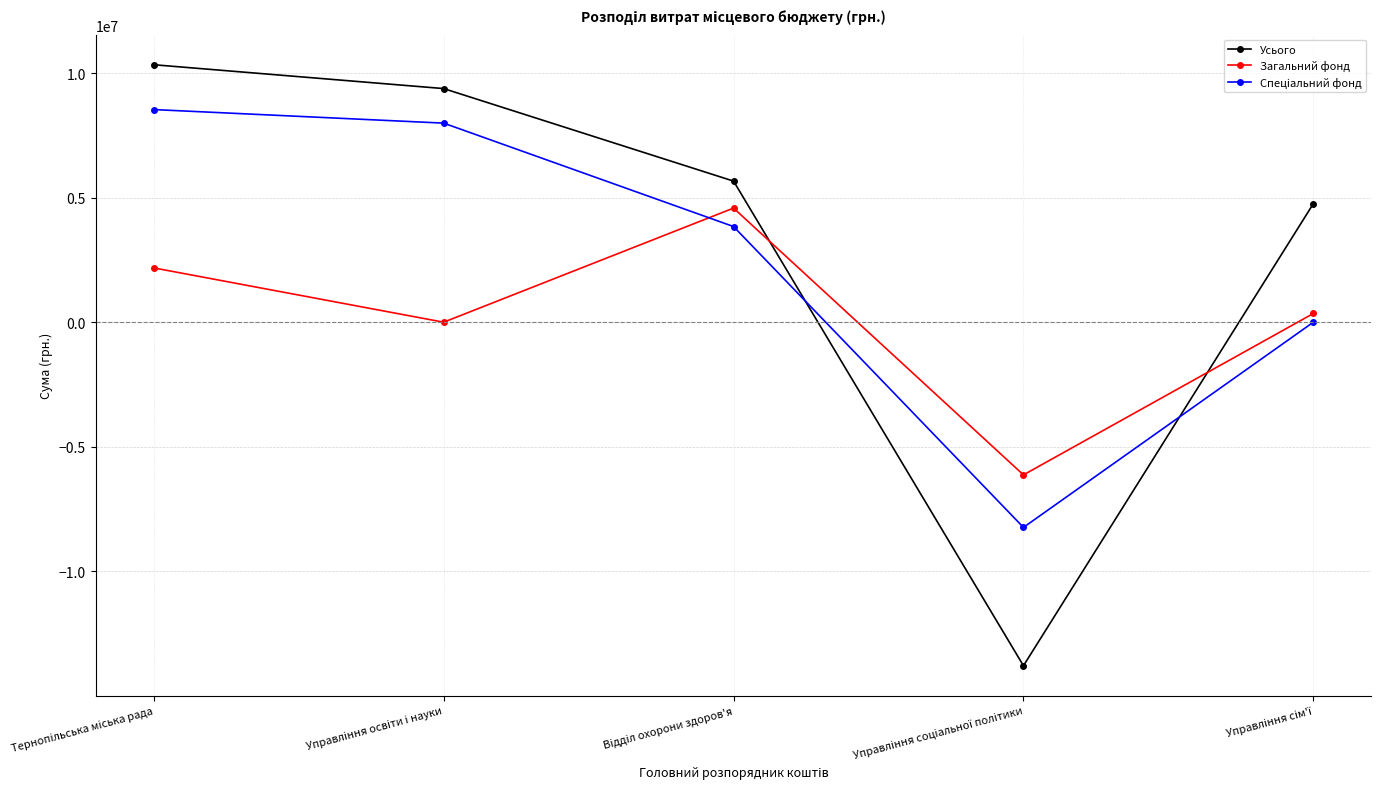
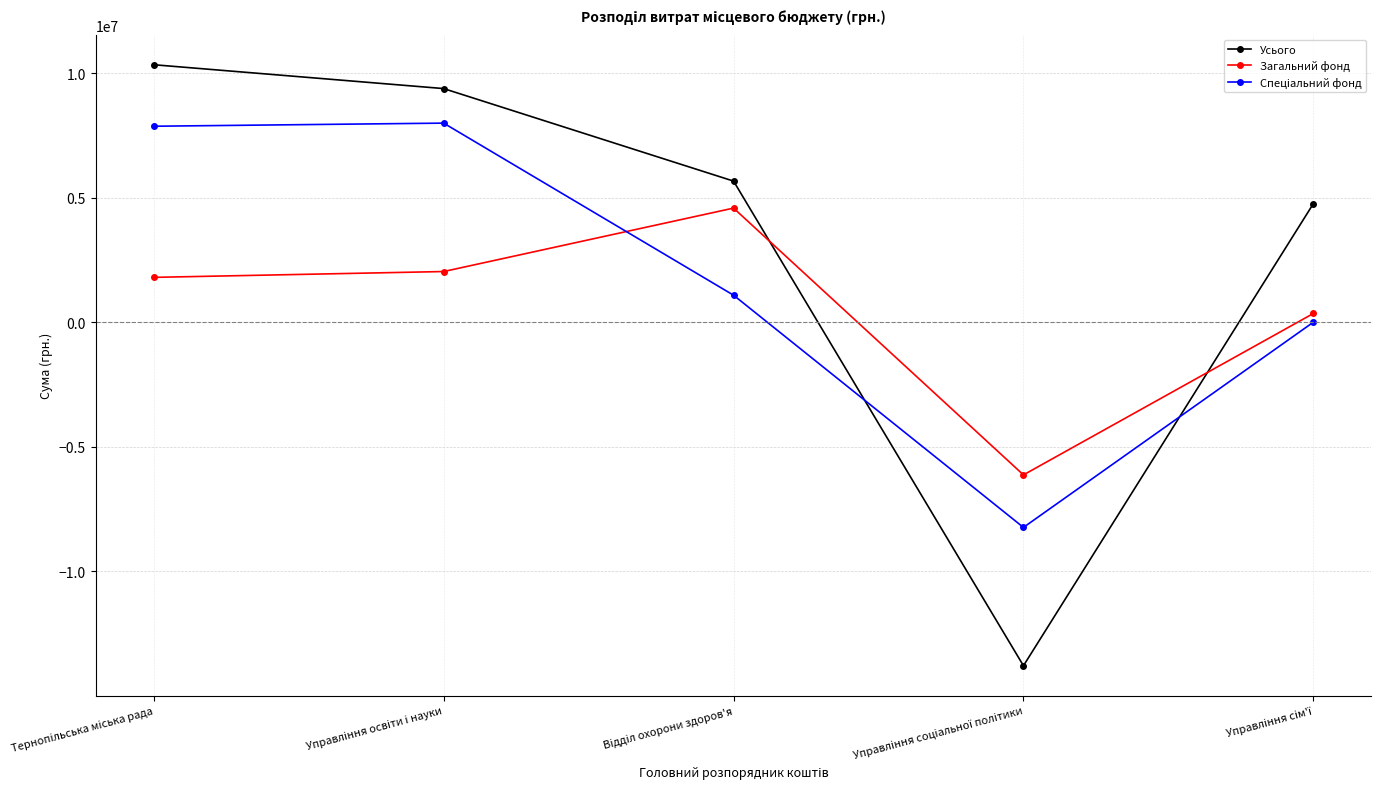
  {
    "Усього": {
      "Тернопільська міська рада": 10300000,
      "Управління освіти і науки": 9400000,
      "Відділ охорони здоров'я": 5700000,
      "Управління соціальної політики": -13800000,
      "Управління сім'ї": 4800000
    },
    "Загальний фонд": {
-     "Тернопільська міська рада": 2200000,
-     "Управління освіти і науки": 0,
+     "Тернопільська міська рада": 1800000,
+     "Управління освіти і науки": 2000000,
      "Відділ охорони здоров'я": 4600000,
      "Управління соціальної політики": -6100000,
      "Управління сім'ї": 400000
    },
    "Спеціальний фонд": {
-     "Тернопільська міська рада": 8500000,
+     "Тернопільська міська рада": 7900000,
      "Управління освіти і науки": 8000000,
-     "Відділ охорони здоров'я": 3800000,
+     "Відділ охорони здоров'я": 1100000,
      "Управління соціальної політики": -8200000,
      "Управління сім'ї": 0
    }
  }
